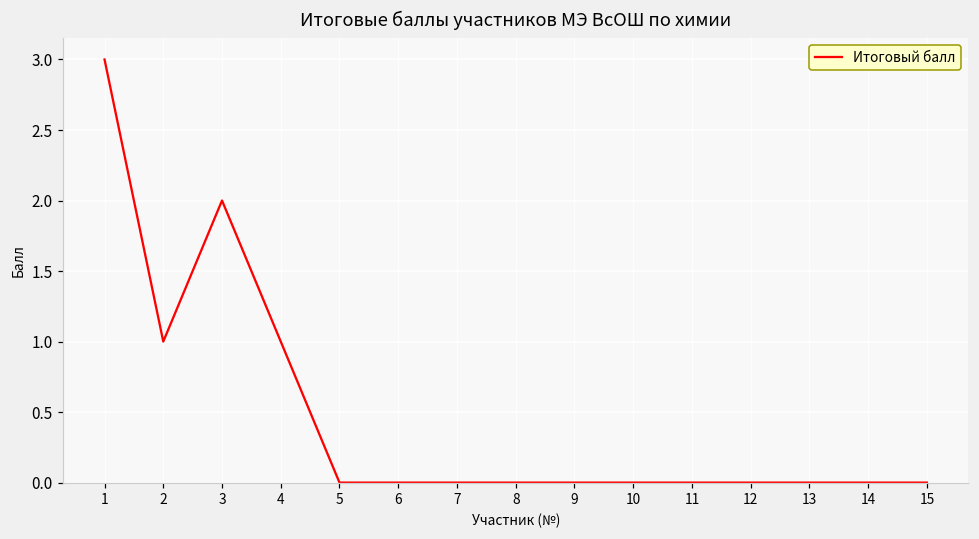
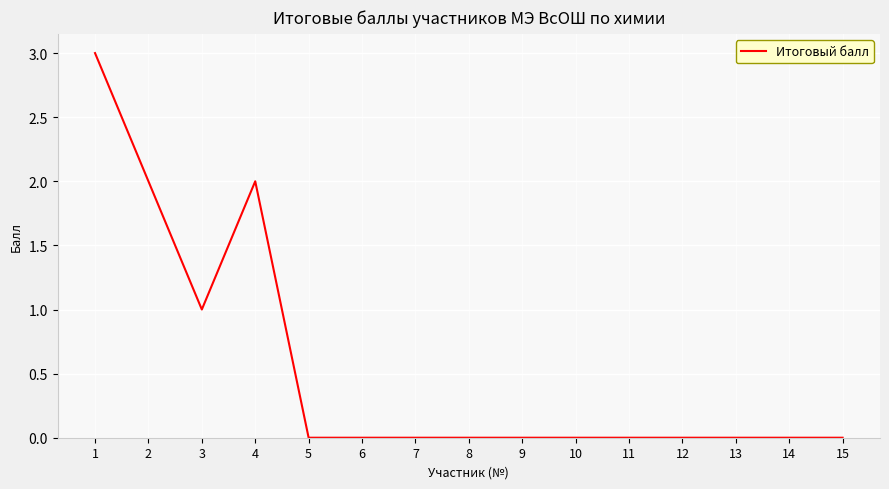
  {
    "1": 3,
-   "2": 1,
-   "3": 2,
-   "4": 1,
+   "2": 2,
+   "3": 1,
+   "4": 2,
    "5": 0,
    "6": 0,
    "7": 0,
    "8": 0,
    "9": 0,
    "10": 0,
    "11": 0,
    "12": 0,
    "13": 0,
    "14": 0,
    "15": 0
  }
